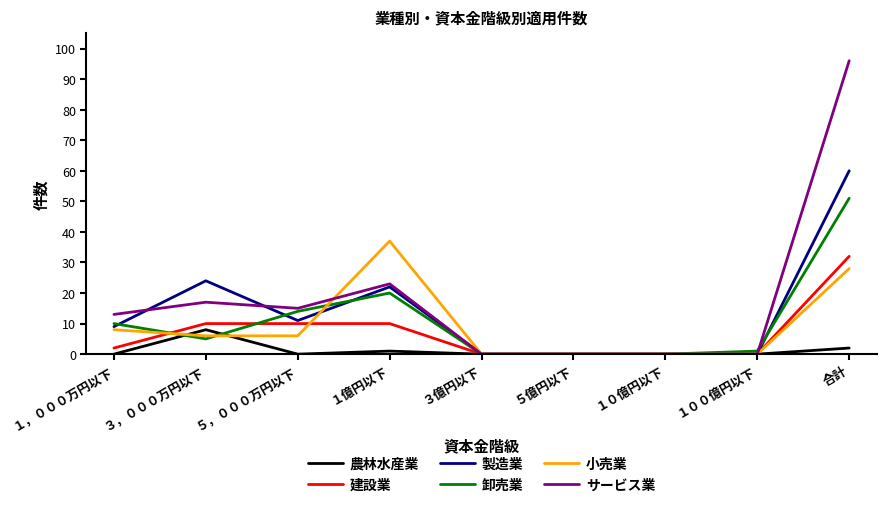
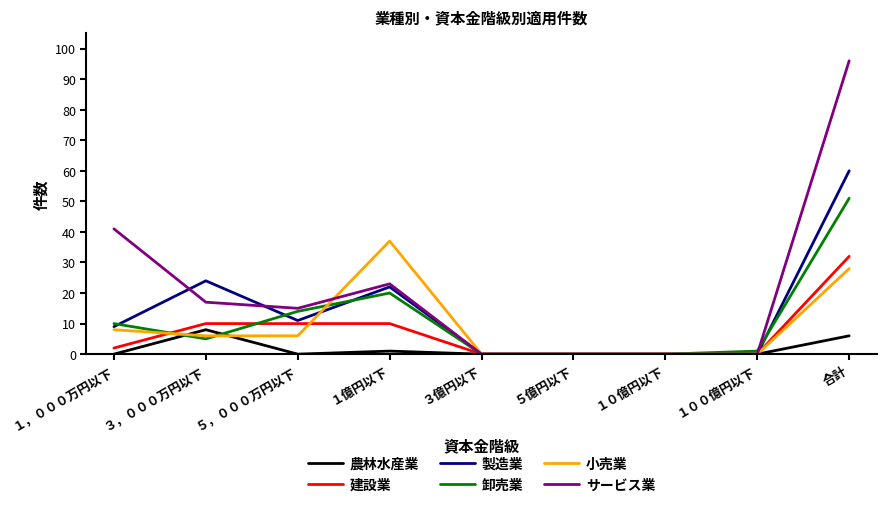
  {
    "農林水産業": {
      "１，０００万円以下": 0,
      "３，０００万円以下": 8,
      "５，０００万円以下": 0,
      "１億円以下": 1,
-     "合計": 2
+     "合計": 6
    },
    "建設業": {
      "１，０００万円以下": 2,
      "３，０００万円以下": 10,
      "５，０００万円以下": 10,
      "１億円以下": 10,
      "合計": 32
    },
    "製造業": {
      "１，０００万円以下": 9,
      "３，０００万円以下": 24,
      "５，０００万円以下": 11,
      "１億円以下": 22,
      "合計": 60
    },
    "卸売業": {
      "１，０００万円以下": 10,
      "３，０００万円以下": 5,
      "５，０００万円以下": 14,
      "１億円以下": 20,
      "１００億円以下": 1,
      "合計": 51
    },
    "小売業": {
      "１，０００万円以下": 8,
      "３，０００万円以下": 6,
      "５，０００万円以下": 6,
      "１億円以下": 37,
      "合計": 28
    },
    "サービス業": {
-     "１，０００万円以下": 13,
+     "１，０００万円以下": 41,
      "３，０００万円以下": 17,
      "５，０００万円以下": 15,
      "１億円以下": 23,
      "合計": 96
    }
  }
